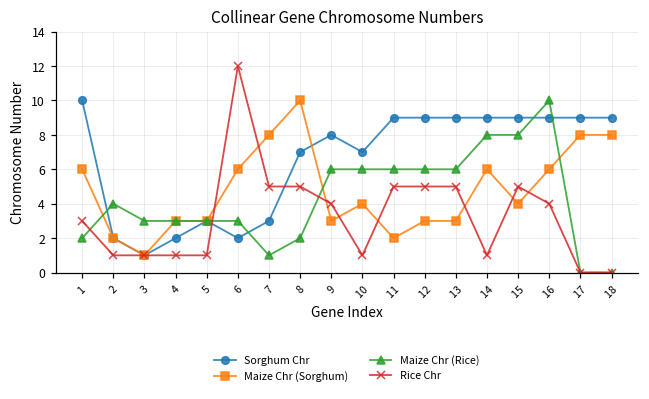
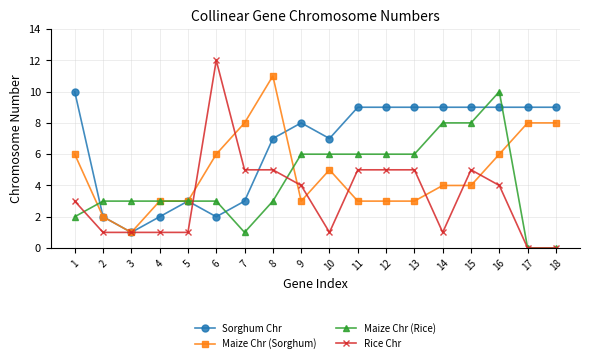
  {
    "Sorghum Chr": {
      "1": 10,
      "4": 2,
      "6": 2,
      "7": 3,
      "8": 7,
      "9": 8,
      "10": 7,
      "11": 9,
      "12": 9,
      "13": 9,
      "14": 9,
      "15": 9,
      "16": 9,
      "17": 9,
      "18": 9
    },
    "Maize Chr (Sorghum)": {
      "1": 6,
      "6": 6,
      "7": 8,
-     "8": 10,
+     "8": 11,
      "9": 3,
-     "10": 4,
-     "11": 2,
+     "10": 5,
+     "11": 3,
      "12": 3,
      "13": 3,
-     "14": 6,
+     "14": 4,
      "15": 4,
      "16": 6,
      "17": 8,
      "18": 8
    },
    "Maize Chr (Rice)": {
      "1": 2,
-     "2": 4,
+     "2": 3,
      "3": 3,
      "6": 3,
      "7": 1,
-     "8": 2,
+     "8": 3,
      "9": 6,
      "10": 6,
      "11": 6,
      "12": 6,
      "13": 6,
      "14": 8,
      "15": 8,
      "16": 10
    },
    "Rice Chr": {
      "1": 3,
      "2": 1,
      "4": 1,
      "5": 1,
      "6": 12,
      "7": 5,
      "8": 5,
      "9": 4,
      "10": 1,
      "11": 5,
      "12": 5,
      "13": 5,
      "14": 1,
      "15": 5,
      "16": 4
    }
  }
